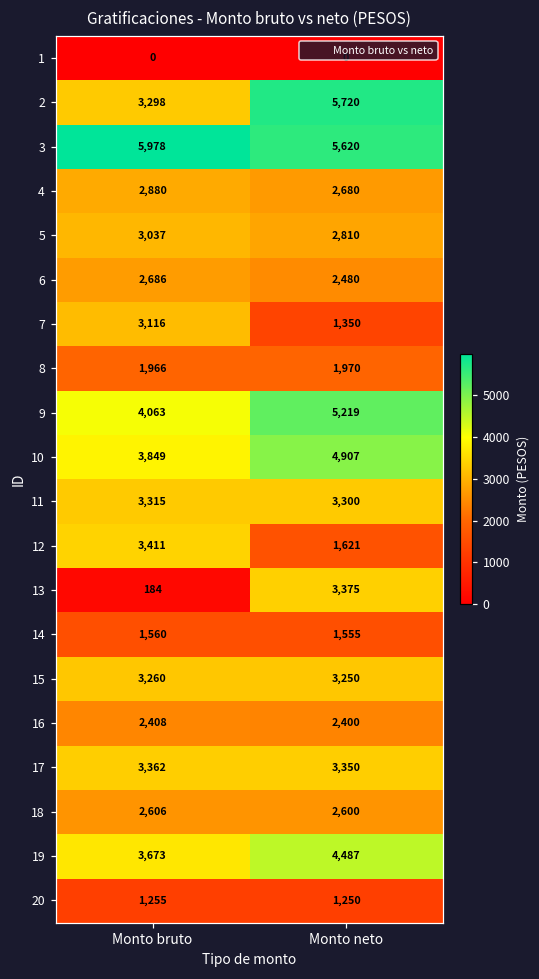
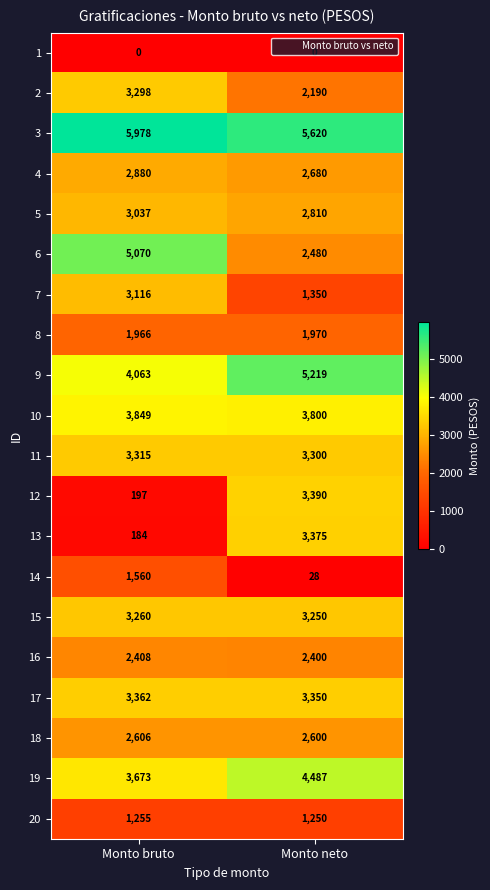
  {
    "1": {
      "Monto bruto": "0"
    },
    "2": {
      "Monto bruto": "3,298",
-     "Monto neto": "5,720"
+     "Monto neto": "2,190"
    },
    "3": {
      "Monto bruto": "5,978",
      "Monto neto": "5,620"
    },
    "4": {
      "Monto bruto": "2,880",
      "Monto neto": "2,680"
    },
    "5": {
      "Monto bruto": "3,037",
      "Monto neto": "2,810"
    },
    "6": {
-     "Monto bruto": "2,686",
+     "Monto bruto": "5,070",
      "Monto neto": "2,480"
    },
    "7": {
      "Monto bruto": "3,116",
      "Monto neto": "1,350"
    },
    "8": {
      "Monto bruto": "1,966",
      "Monto neto": "1,970"
    },
    "9": {
      "Monto bruto": "4,063",
      "Monto neto": "5,219"
    },
    "10": {
      "Monto bruto": "3,849",
-     "Monto neto": "4,907"
+     "Monto neto": "3,800"
    },
    "11": {
      "Monto bruto": "3,315",
      "Monto neto": "3,300"
    },
    "12": {
-     "Monto bruto": "3,411",
-     "Monto neto": "1,621"
+     "Monto bruto": "197",
+     "Monto neto": "3,390"
    },
    "13": {
      "Monto bruto": "184",
      "Monto neto": "3,375"
    },
    "14": {
      "Monto bruto": "1,560",
-     "Monto neto": "1,555"
+     "Monto neto": "28"
    },
    "15": {
      "Monto bruto": "3,260",
      "Monto neto": "3,250"
    },
    "16": {
      "Monto bruto": "2,408",
      "Monto neto": "2,400"
    },
    "17": {
      "Monto bruto": "3,362",
      "Monto neto": "3,350"
    },
    "18": {
      "Monto bruto": "2,606",
      "Monto neto": "2,600"
    },
    "19": {
      "Monto bruto": "3,673",
      "Monto neto": "4,487"
    },
    "20": {
      "Monto bruto": "1,255",
      "Monto neto": "1,250"
    }
  }
